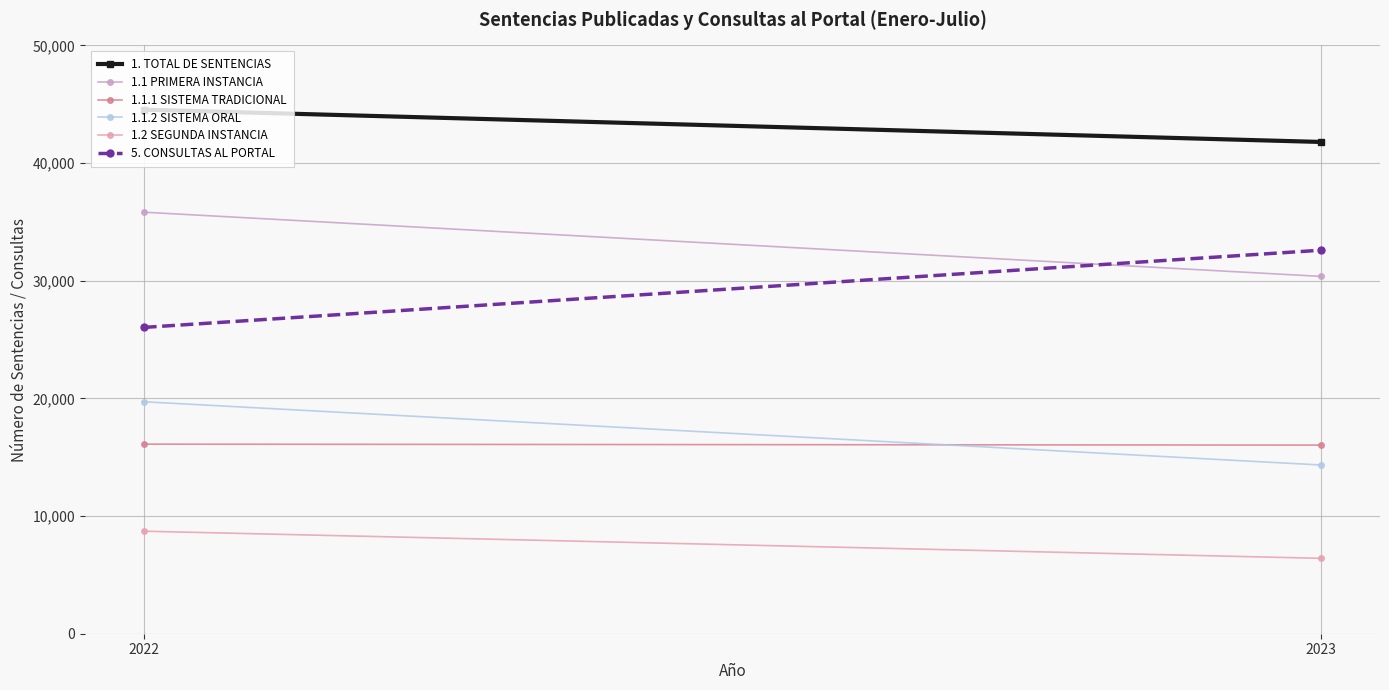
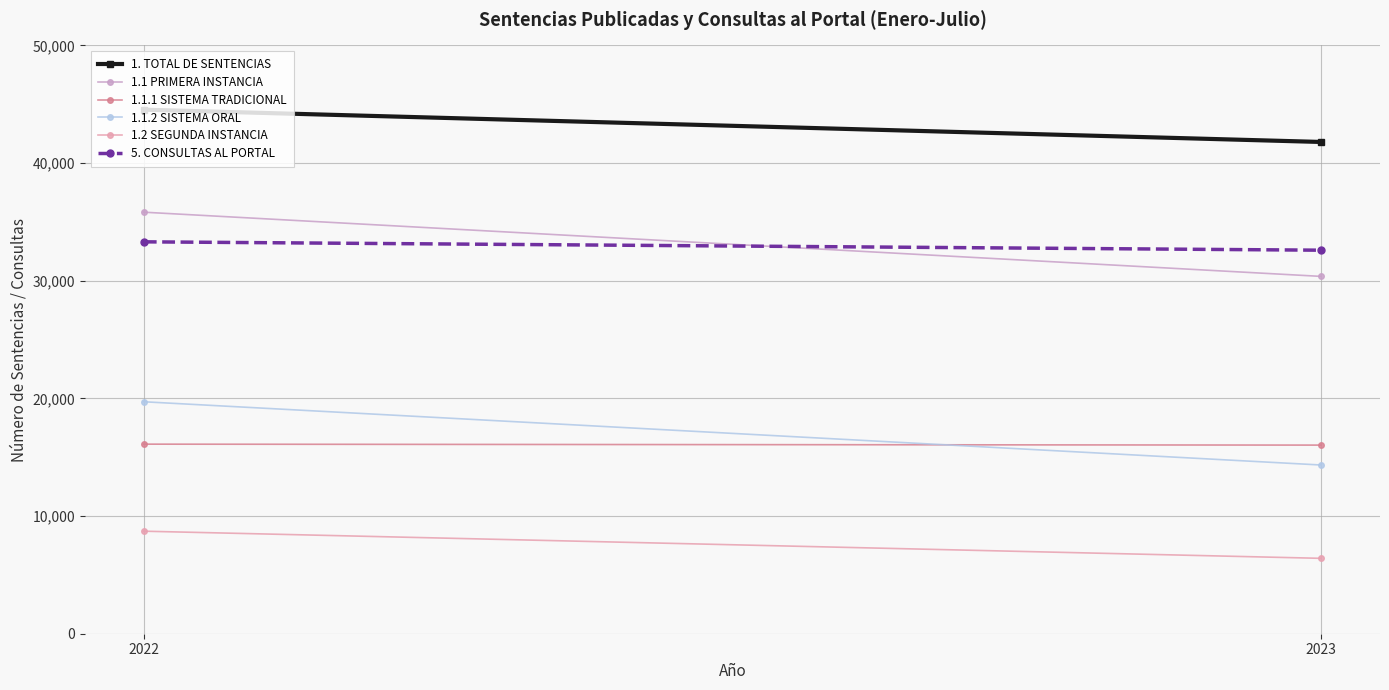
  {
    "1. TOTAL DE SENTENCIAS": {
      "2023": "41,800"
    },
    "5. CONSULTAS AL PORTAL": {
-     "2022": "26,000",
+     "2022": "33,300",
      "2023": "32,600"
    }
  }
